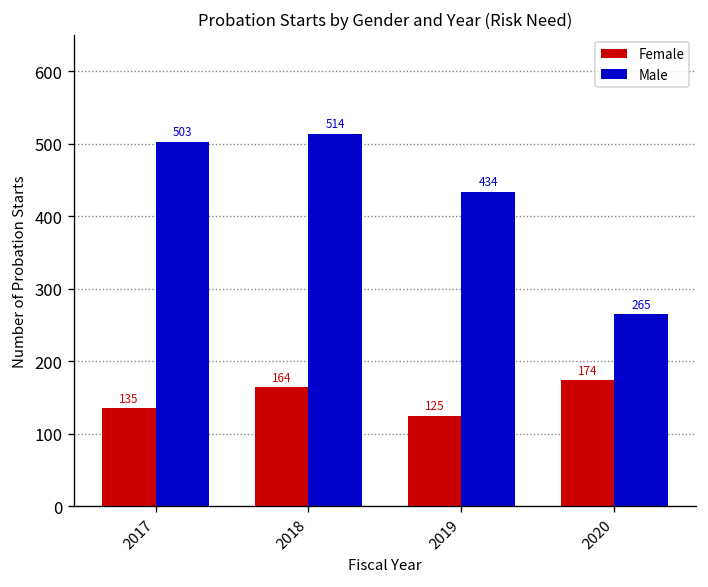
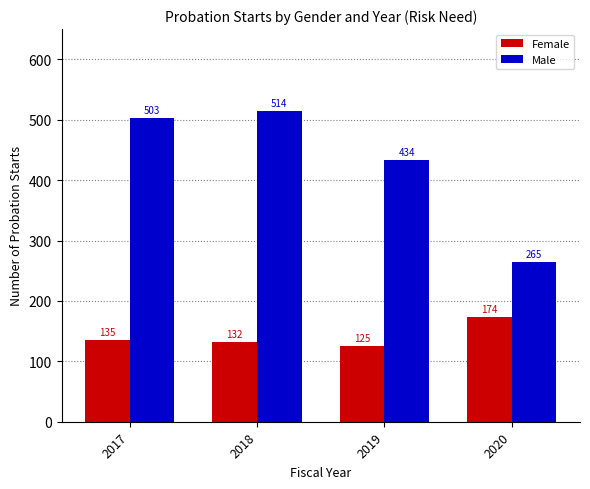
  {
    "Female": {
      "2017": 135,
-     "2018": 164,
+     "2018": 132,
      "2019": 125,
      "2020": 174
    },
    "Male": {
      "2017": 503,
      "2018": 514,
      "2019": 434,
      "2020": 265
    }
  }
